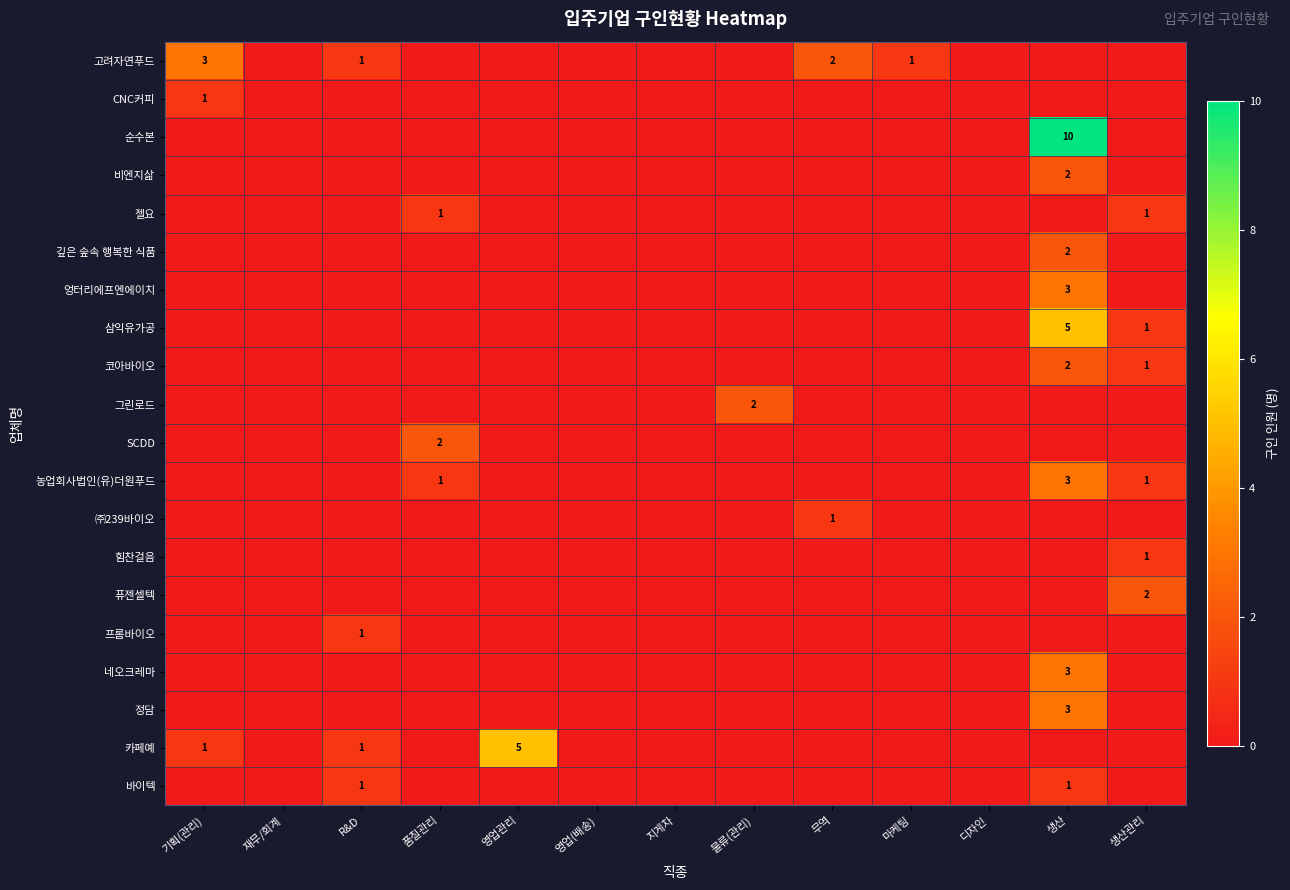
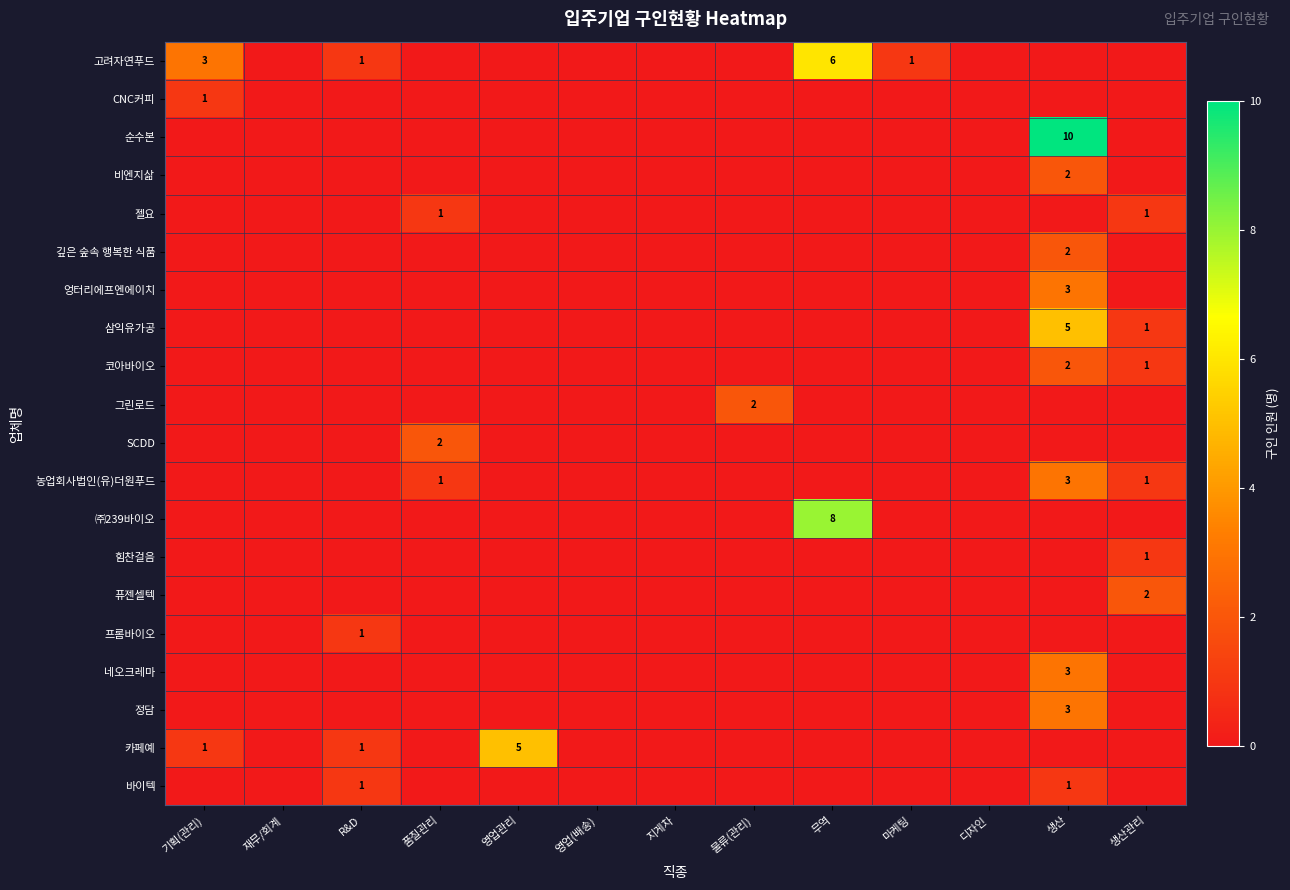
  {
    "고려자연푸드": {
      "기획(관리)": 3,
      "R&D": 1,
-     "무역": 2,
+     "무역": 6,
      "마케팅": 1
    },
    "CNC커피": {
      "기획(관리)": 1
    },
    "순수본": {
      "생산": 10
    },
    "비엔지삶": {
      "생산": 2
    },
    "젤요": {
      "품질관리": 1,
      "생산관리": 1
    },
    "깊은 숲속 행복한 식품": {
      "생산": 2
    },
    "엉터리에프엔에이치": {
      "생산": 3
    },
    "삼익유가공": {
      "생산": 5,
      "생산관리": 1
    },
    "코아바이오": {
      "생산": 2,
      "생산관리": 1
    },
    "그린로드": {
      "물류(관리)": 2
    },
    "SCDD": {
      "품질관리": 2
    },
    "농업회사법인(유)더원푸드": {
      "품질관리": 1,
      "생산": 3,
      "생산관리": 1
    },
    "㈜239바이오": {
-     "무역": 1
+     "무역": 8
    },
    "힘찬걸음": {
      "생산관리": 1
    },
    "퓨젠셀텍": {
      "생산관리": 2
    },
    "프롬바이오": {
      "R&D": 1
    },
    "네오크레마": {
      "생산": 3
    },
    "정담": {
      "생산": 3
    },
    "카페예": {
      "기획(관리)": 1,
      "R&D": 1,
      "영업관리": 5
    },
    "바이텍": {
      "R&D": 1,
      "생산": 1
    }
  }
